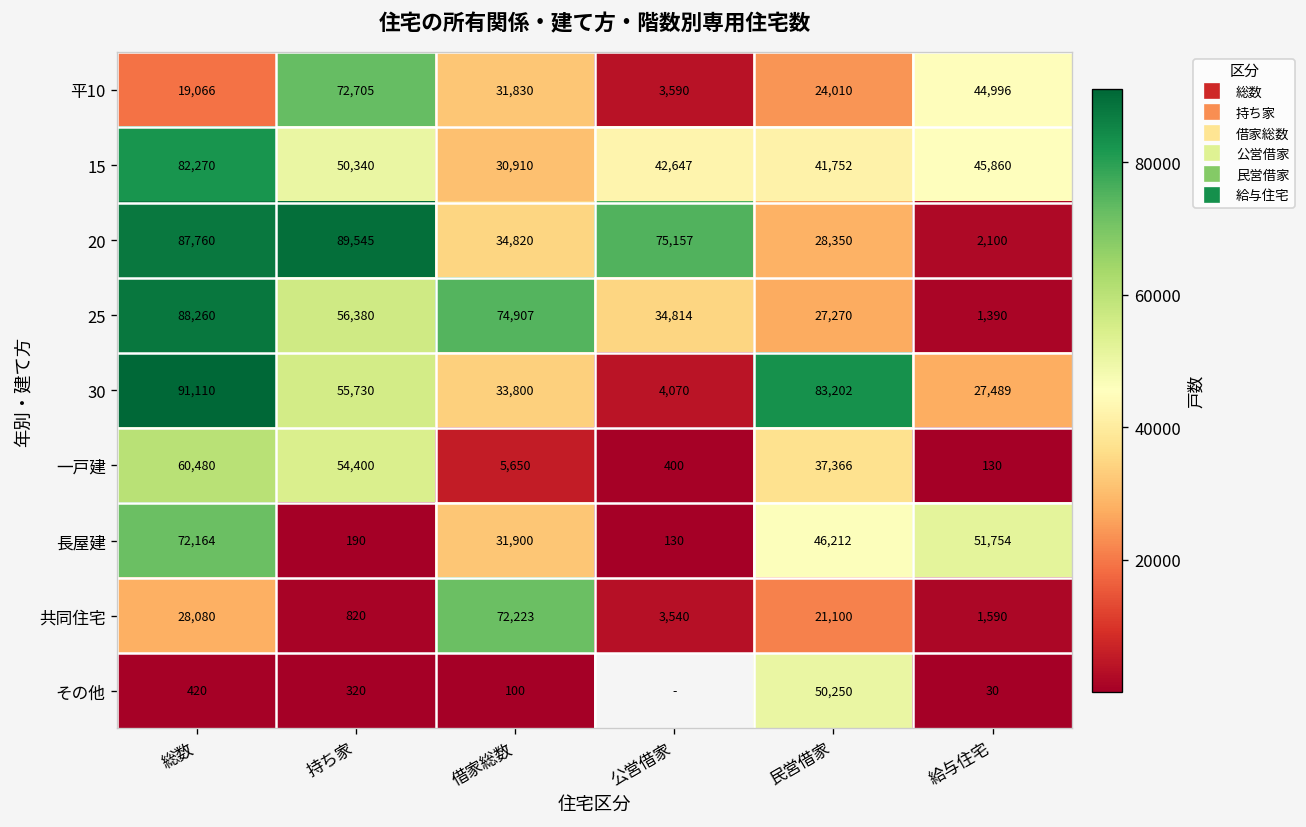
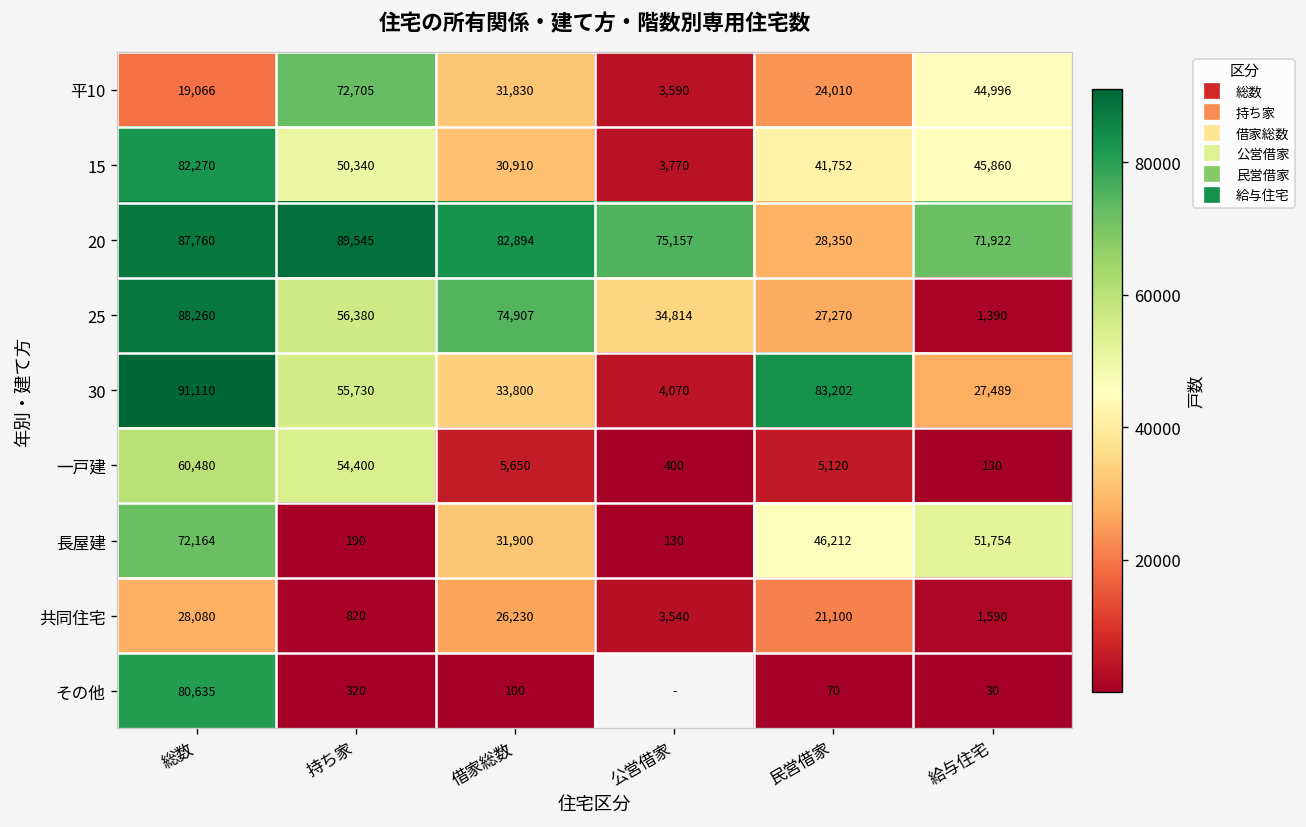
  {
    "平10": {
      "総数": "19,066",
      "持ち家": "72,705",
      "借家総数": "31,830",
      "公営借家": "3,590",
      "民営借家": "24,010",
      "給与住宅": "44,996"
    },
    "15": {
      "総数": "82,270",
      "持ち家": "50,340",
      "借家総数": "30,910",
-     "公営借家": "42,647",
+     "公営借家": "3,770",
      "民営借家": "41,752",
      "給与住宅": "45,860"
    },
    "20": {
      "総数": "87,760",
      "持ち家": "89,545",
-     "借家総数": "34,820",
+     "借家総数": "82,894",
      "公営借家": "75,157",
      "民営借家": "28,350",
-     "給与住宅": "2,100"
+     "給与住宅": "71,922"
    },
    "25": {
      "総数": "88,260",
      "持ち家": "56,380",
      "借家総数": "74,907",
      "公営借家": "34,814",
      "民営借家": "27,270",
      "給与住宅": "1,390"
    },
    "30": {
      "総数": "91,110",
      "持ち家": "55,730",
      "借家総数": "33,800",
      "公営借家": "4,070",
      "民営借家": "83,202",
      "給与住宅": "27,489"
    },
    "一戸建": {
      "総数": "60,480",
      "持ち家": "54,400",
      "借家総数": "5,650",
      "公営借家": "400",
-     "民営借家": "37,366",
+     "民営借家": "5,120",
      "給与住宅": "130"
    },
    "長屋建": {
      "総数": "72,164",
      "持ち家": "190",
      "借家総数": "31,900",
      "公営借家": "130",
      "民営借家": "46,212",
      "給与住宅": "51,754"
    },
    "共同住宅": {
      "総数": "28,080",
      "持ち家": "820",
-     "借家総数": "72,223",
+     "借家総数": "26,230",
      "公営借家": "3,540",
      "民営借家": "21,100",
      "給与住宅": "1,590"
    },
    "その他": {
-     "総数": "420",
+     "総数": "80,635",
      "持ち家": "320",
      "借家総数": "100",
-     "民営借家": "50,250",
+     "民営借家": "70",
      "給与住宅": "30"
    }
  }
